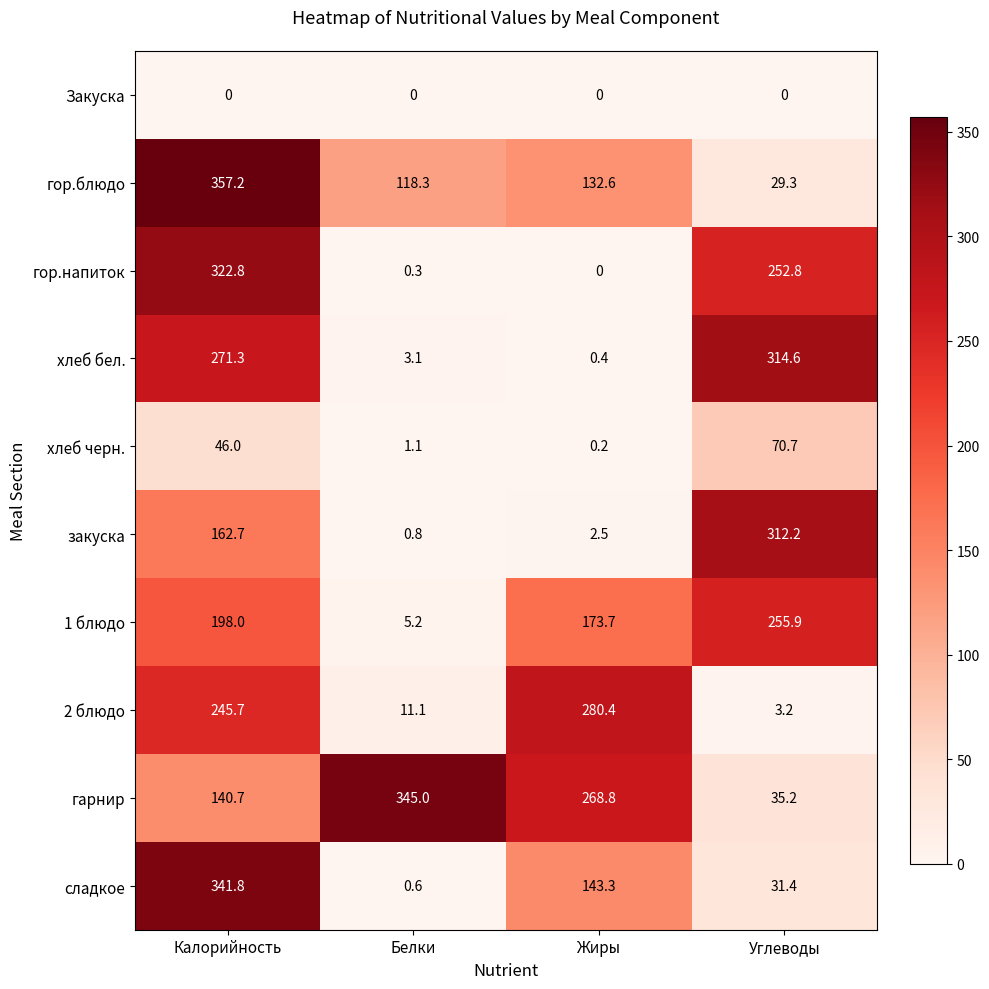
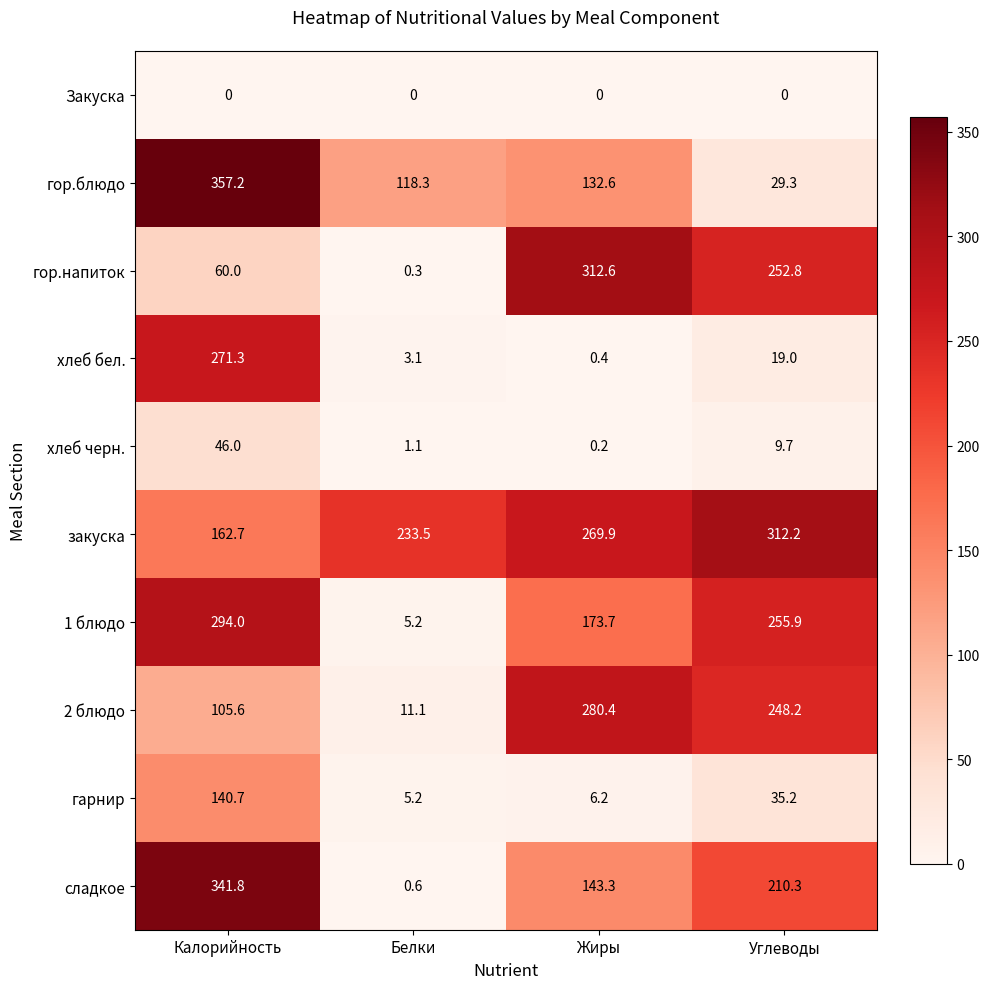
  {
    "Закуска": {
      "Калорийность": 0,
      "Белки": 0,
      "Жиры": 0,
      "Углеводы": 0
    },
    "гор.блюдо": {
      "Калорийность": 357.2,
      "Белки": 118.3,
      "Жиры": 132.6,
      "Углеводы": 29.3
    },
    "гор.напиток": {
-     "Калорийность": 322.8,
+     "Калорийность": 60.0,
      "Белки": 0.3,
-     "Жиры": 0,
+     "Жиры": 312.6,
      "Углеводы": 252.8
    },
    "хлеб бел.": {
      "Калорийность": 271.3,
      "Белки": 3.1,
      "Жиры": 0.4,
-     "Углеводы": 314.6
+     "Углеводы": 19.0
    },
    "хлеб черн.": {
      "Калорийность": 46.0,
      "Белки": 1.1,
      "Жиры": 0.2,
-     "Углеводы": 70.7
+     "Углеводы": 9.7
    },
    "закуска": {
      "Калорийность": 162.7,
-     "Белки": 0.8,
-     "Жиры": 2.5,
+     "Белки": 233.5,
+     "Жиры": 269.9,
      "Углеводы": 312.2
    },
    "1 блюдо": {
-     "Калорийность": 198.0,
+     "Калорийность": 294.0,
      "Белки": 5.2,
      "Жиры": 173.7,
      "Углеводы": 255.9
    },
    "2 блюдо": {
-     "Калорийность": 245.7,
+     "Калорийность": 105.6,
      "Белки": 11.1,
      "Жиры": 280.4,
-     "Углеводы": 3.2
+     "Углеводы": 248.2
    },
    "гарнир": {
      "Калорийность": 140.7,
-     "Белки": 345.0,
-     "Жиры": 268.8,
+     "Белки": 5.2,
+     "Жиры": 6.2,
      "Углеводы": 35.2
    },
    "сладкое": {
      "Калорийность": 341.8,
      "Белки": 0.6,
      "Жиры": 143.3,
-     "Углеводы": 31.4
+     "Углеводы": 210.3
    }
  }
